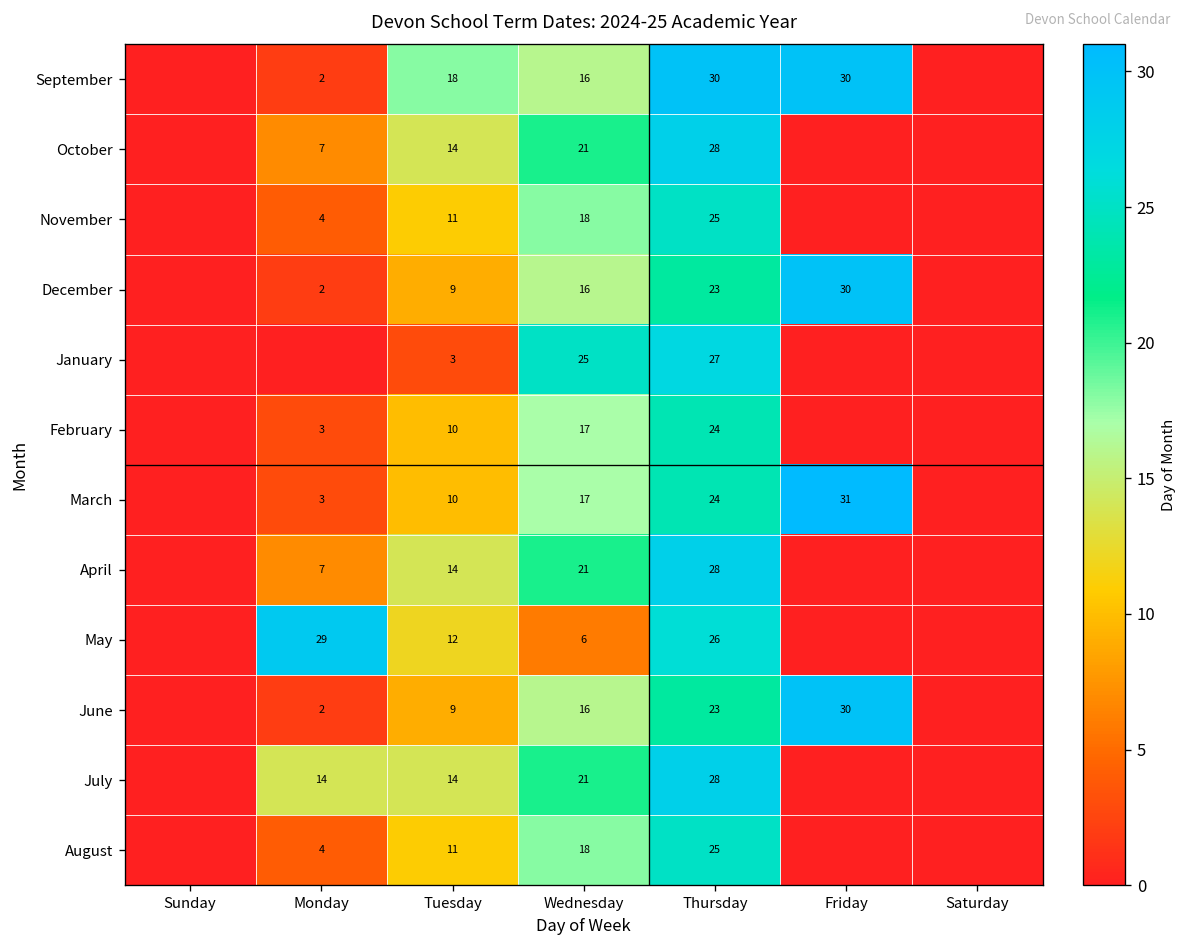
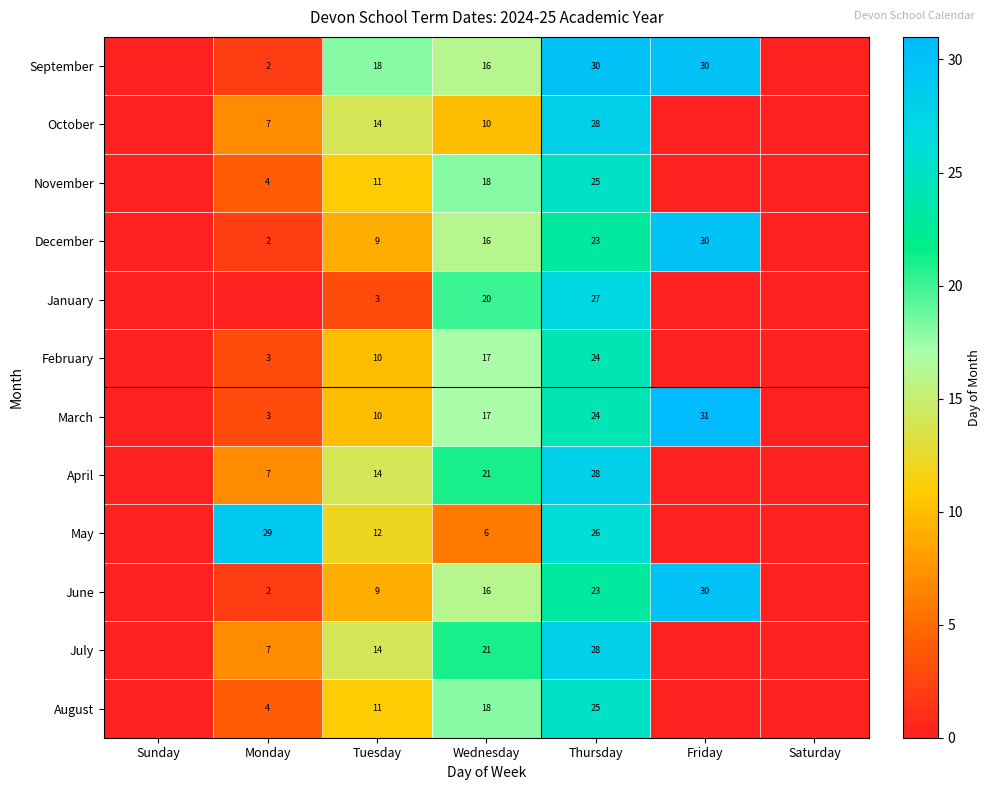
  {
    "September": {
      "Monday": 2,
      "Tuesday": 18,
      "Wednesday": 16,
      "Thursday": 30,
      "Friday": 30
    },
    "October": {
      "Monday": 7,
      "Tuesday": 14,
-     "Wednesday": 21,
+     "Wednesday": 10,
      "Thursday": 28
    },
    "November": {
      "Monday": 4,
      "Tuesday": 11,
      "Wednesday": 18,
      "Thursday": 25
    },
    "December": {
      "Monday": 2,
      "Tuesday": 9,
      "Wednesday": 16,
      "Thursday": 23,
      "Friday": 30
    },
    "January": {
      "Tuesday": 3,
-     "Wednesday": 25,
+     "Wednesday": 20,
      "Thursday": 27
    },
    "February": {
      "Monday": 3,
      "Tuesday": 10,
      "Wednesday": 17,
      "Thursday": 24
    },
    "March": {
      "Monday": 3,
      "Tuesday": 10,
      "Wednesday": 17,
      "Thursday": 24,
      "Friday": 31
    },
    "April": {
      "Monday": 7,
      "Tuesday": 14,
      "Wednesday": 21,
      "Thursday": 28
    },
    "May": {
      "Monday": 29,
      "Tuesday": 12,
      "Wednesday": 6,
      "Thursday": 26
    },
    "June": {
      "Monday": 2,
      "Tuesday": 9,
      "Wednesday": 16,
      "Thursday": 23,
      "Friday": 30
    },
    "July": {
-     "Monday": 14,
+     "Monday": 7,
      "Tuesday": 14,
      "Wednesday": 21,
      "Thursday": 28
    },
    "August": {
      "Monday": 4,
      "Tuesday": 11,
      "Wednesday": 18,
      "Thursday": 25
    }
  }
